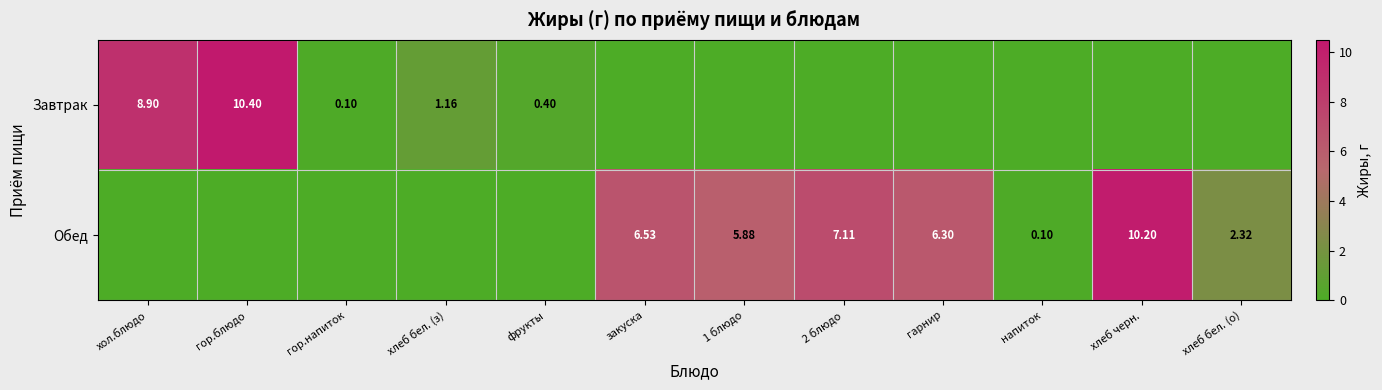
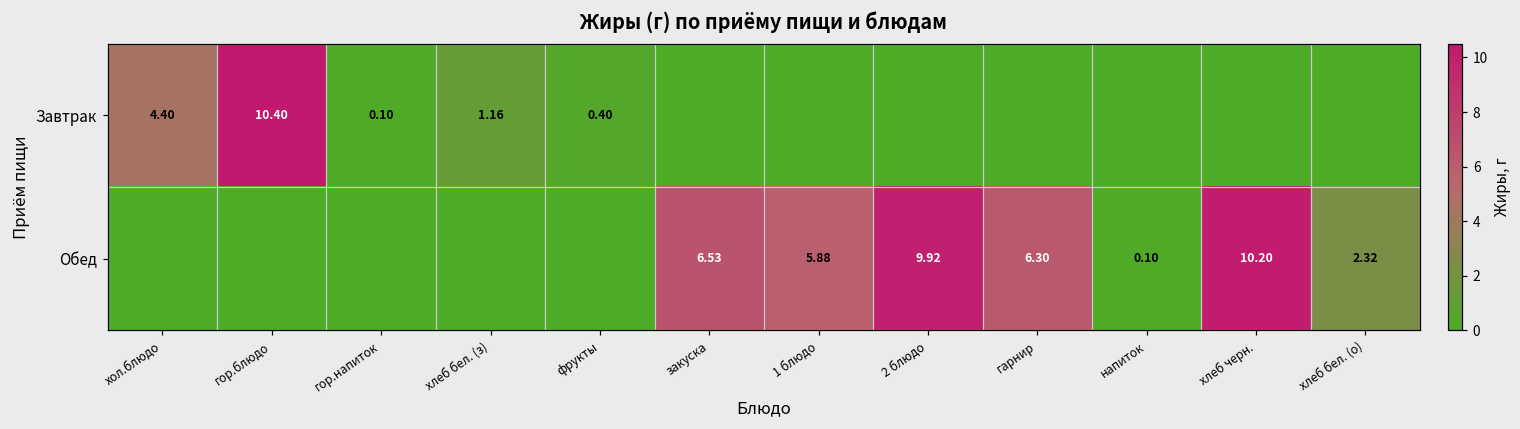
  {
    "Завтрак": {
-     "хол.блюдо": 8.90,
+     "хол.блюдо": 4.40,
      "гор.блюдо": 10.40,
      "гор.напиток": 0.10,
      "хлеб бел. (з)": 1.16,
      "фрукты": 0.40
    },
    "Обед": {
      "закуска": 6.53,
      "1 блюдо": 5.88,
-     "2 блюдо": 7.11,
+     "2 блюдо": 9.92,
      "гарнир": 6.30,
      "напиток": 0.10,
      "хлеб черн.": 10.20,
      "хлеб бел. (о)": 2.32
    }
  }
